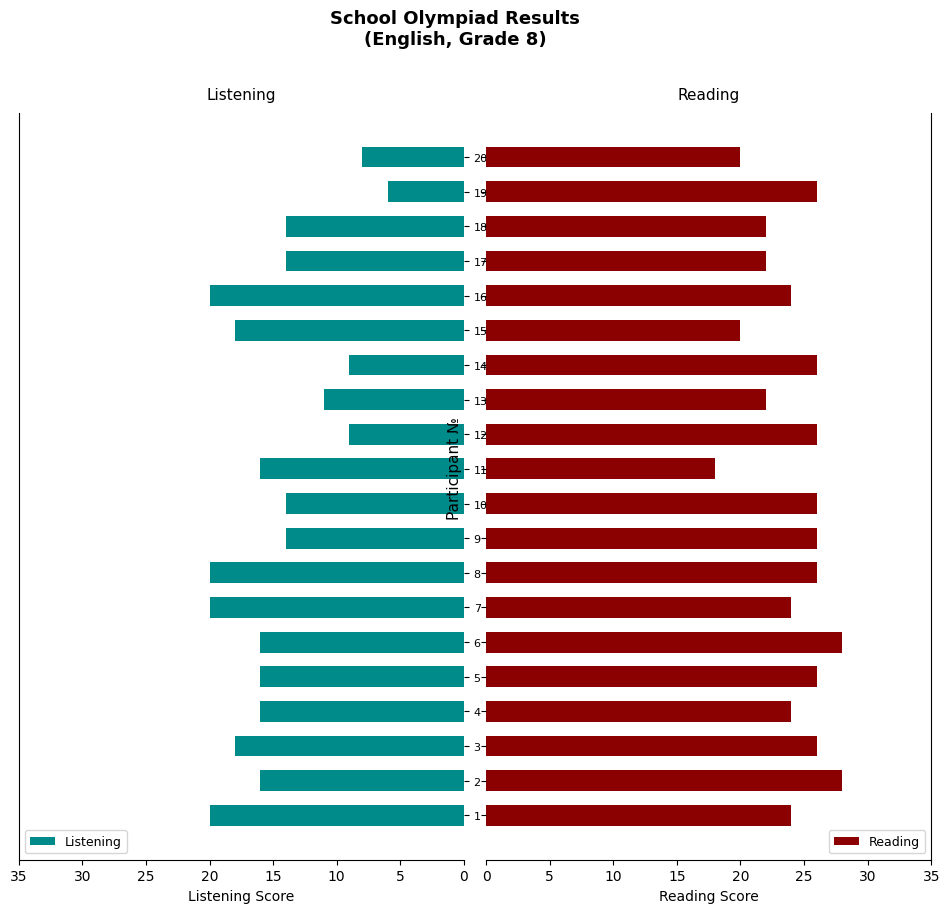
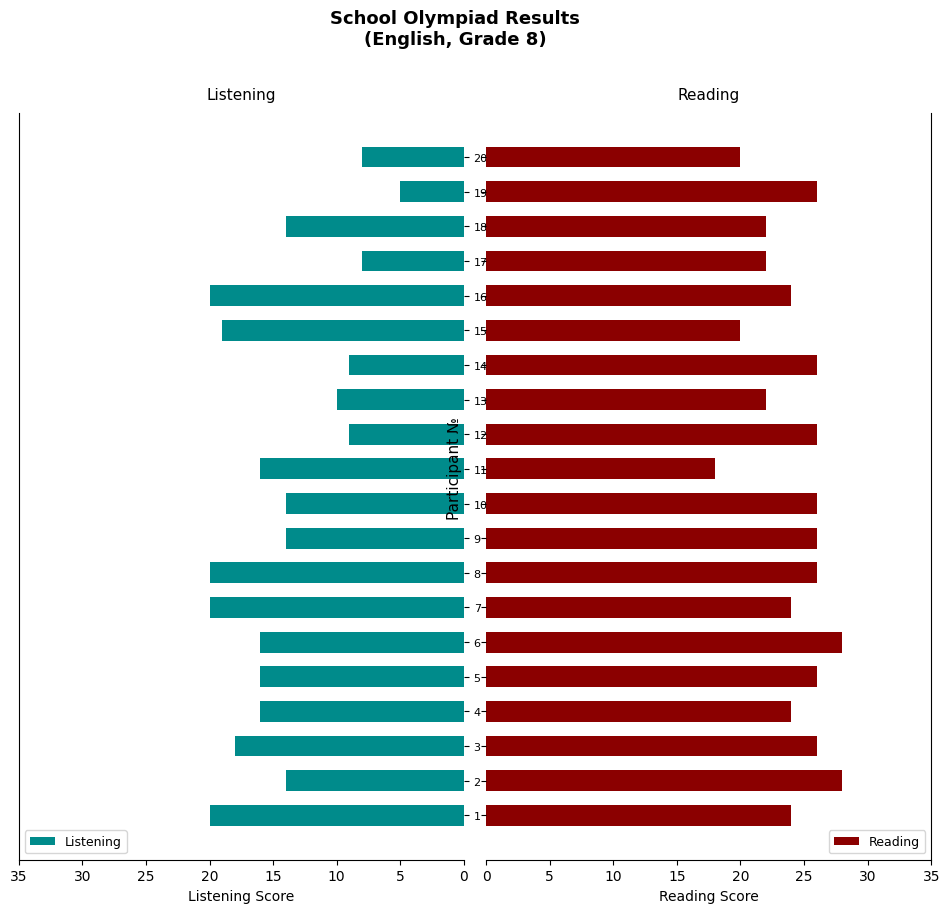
  {
    "Listening": {
      "20": 8,
-     "19": 6,
+     "19": 5,
      "18": 14,
-     "17": 14,
+     "17": 8,
      "16": 20,
-     "15": 18,
+     "15": 19,
      "14": 9,
-     "13": 11,
+     "13": 10,
      "12": 9,
      "11": 16,
      "10": 14,
      "9": 14,
      "8": 20,
      "7": 20,
      "6": 16,
      "5": 16,
      "4": 16,
      "3": 18,
-     "2": 16,
+     "2": 14,
      "1": 20
    }
  }
